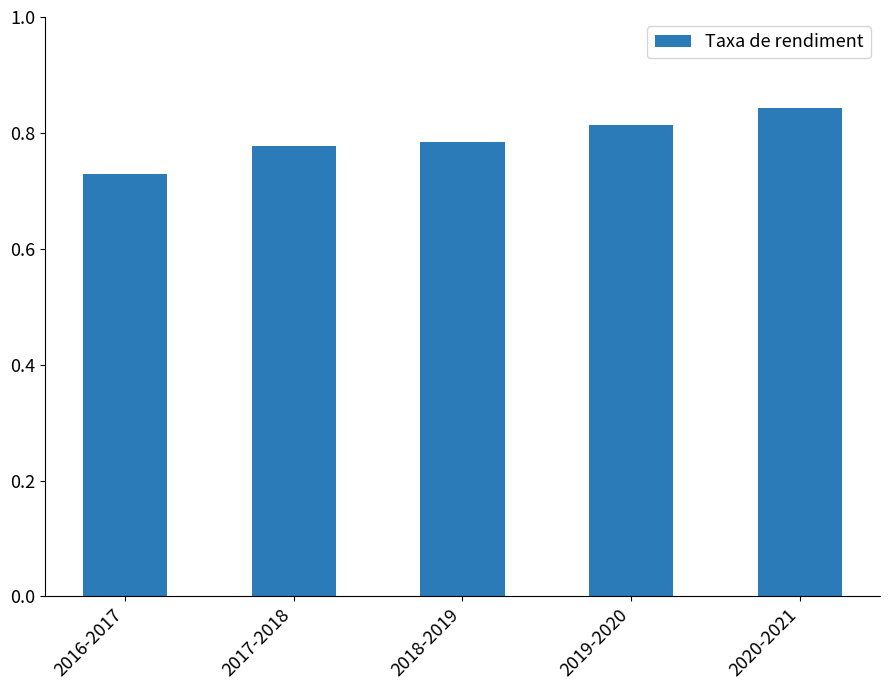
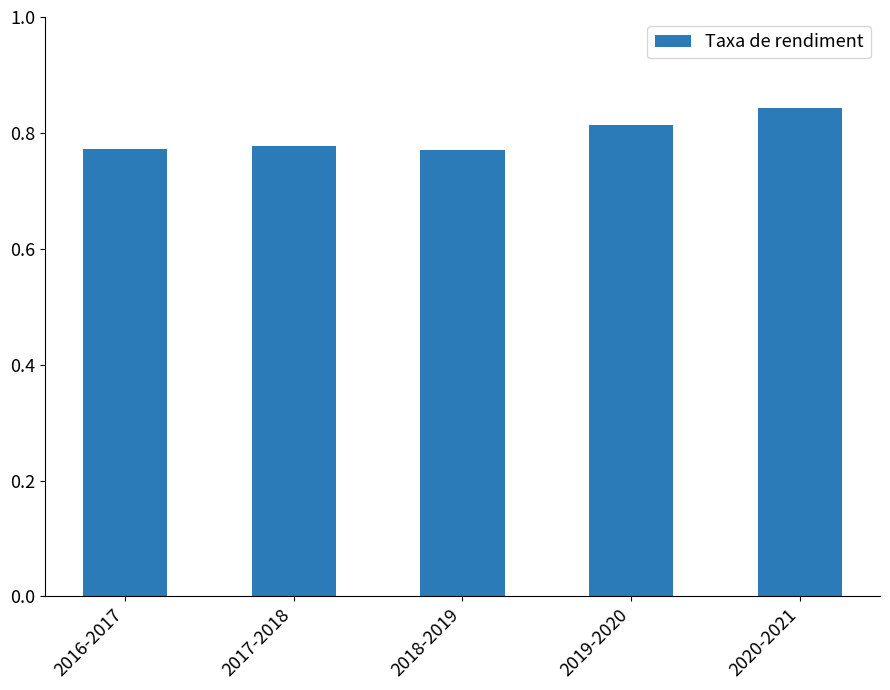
  {
-   "2016-2017": 0.73,
+   "2016-2017": 0.77,
    "2017-2018": 0.78,
-   "2018-2019": 0.78,
+   "2018-2019": 0.77,
    "2019-2020": 0.81,
    "2020-2021": 0.84
  }
